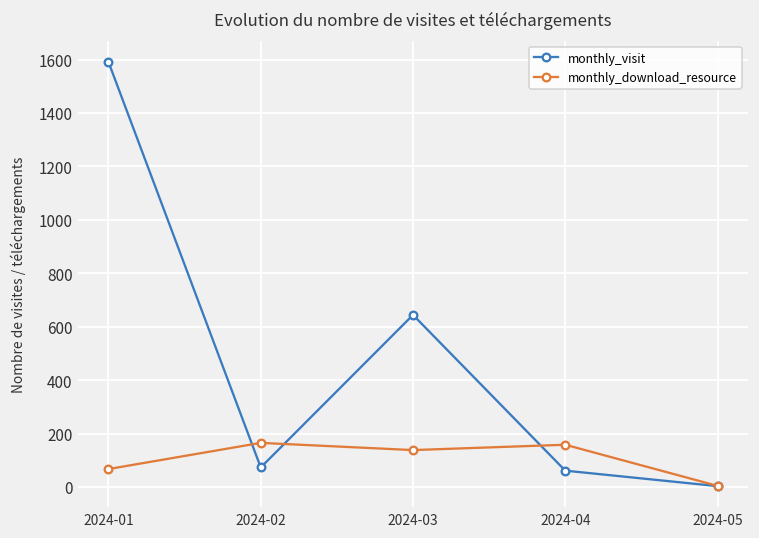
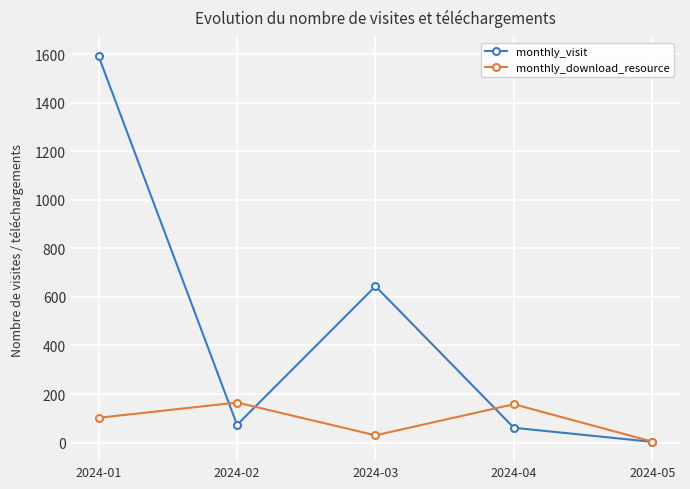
  {
    "monthly_visit": {
      "2024-01": 1590,
      "2024-02": 70,
      "2024-03": 640,
      "2024-04": 60
    },
    "monthly_download_resource": {
-     "2024-01": 70,
+     "2024-01": 100,
      "2024-02": 170,
-     "2024-03": 140,
+     "2024-03": 30,
      "2024-04": 160
    }
  }
